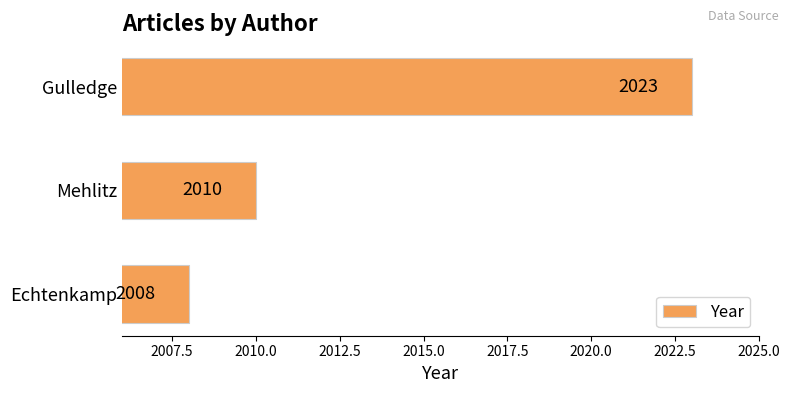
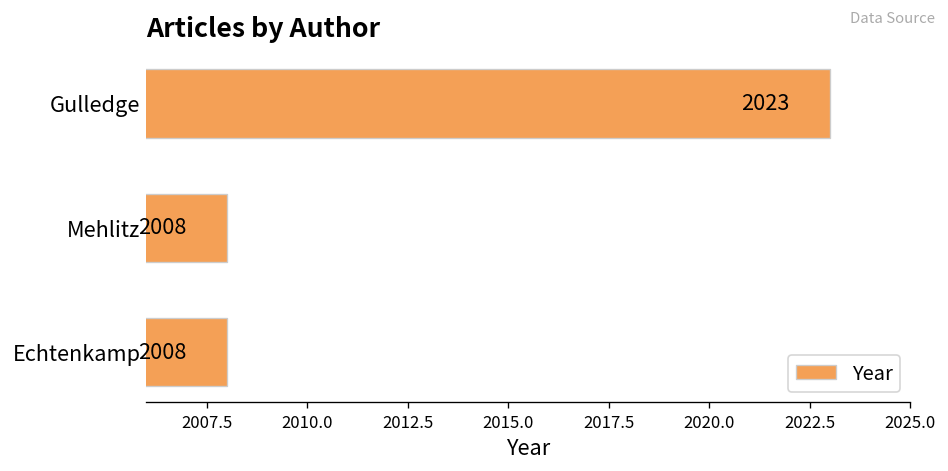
  {
    "Gulledge": 2023,
-   "Mehlitz": 2010,
+   "Mehlitz": 2008,
    "Echtenkamp": 2008
  }
